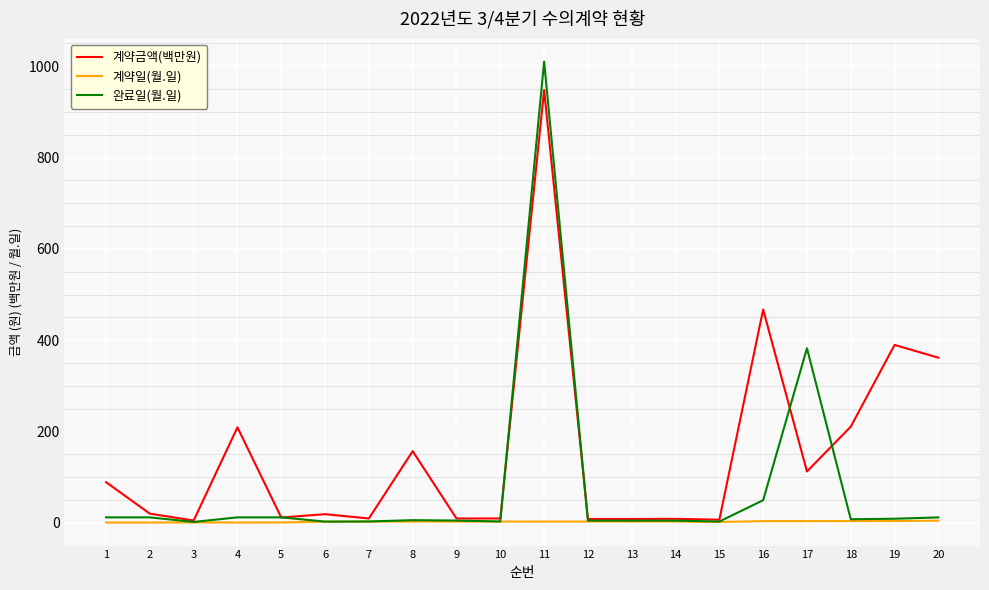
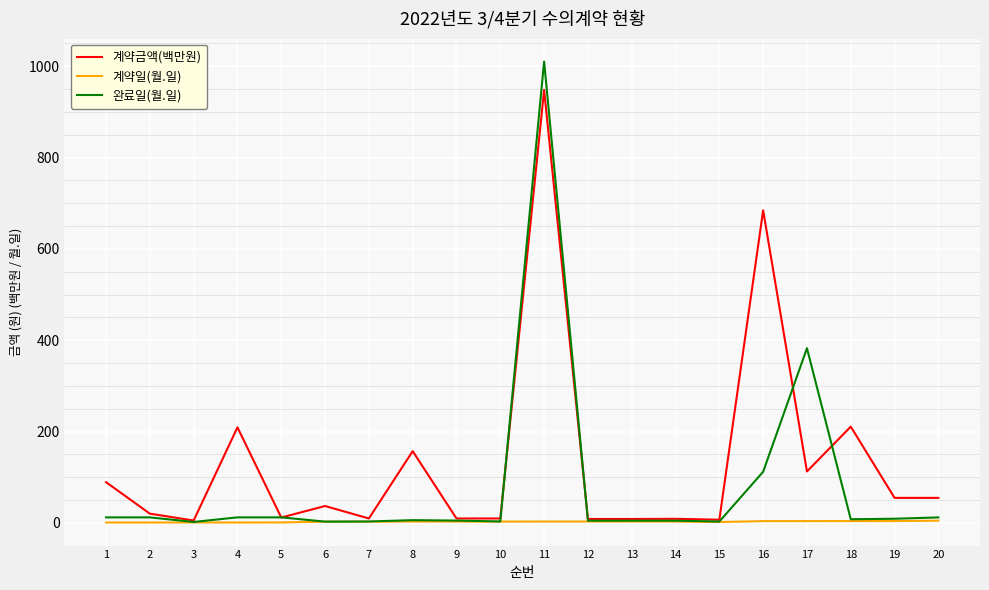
  {
    "계약금액(백만원)": {
      "1": 90,
      "2": 20,
      "4": 210,
-     "6": 20,
+     "6": 40,
      "7": 10,
      "8": 160,
      "10": 10,
      "11": 950,
-     "16": 470,
+     "16": 680,
      "17": 110,
      "18": 210,
-     "19": 390,
-     "20": 360
+     "19": 60,
+     "20": 60
    },
    "계약일(월.일)": {
      "1": 0,
      "2": 0,
      "4": 0,
      "5": 0,
      "11": 0,
      "16": 0,
      "17": 0,
      "20": 10
    },
    "완료일(월.일)": {
      "1": 10,
      "2": 10,
      "4": 10,
      "11": 1010,
-     "16": 50,
+     "16": 110,
      "17": 380,
      "20": 10
    }
  }
